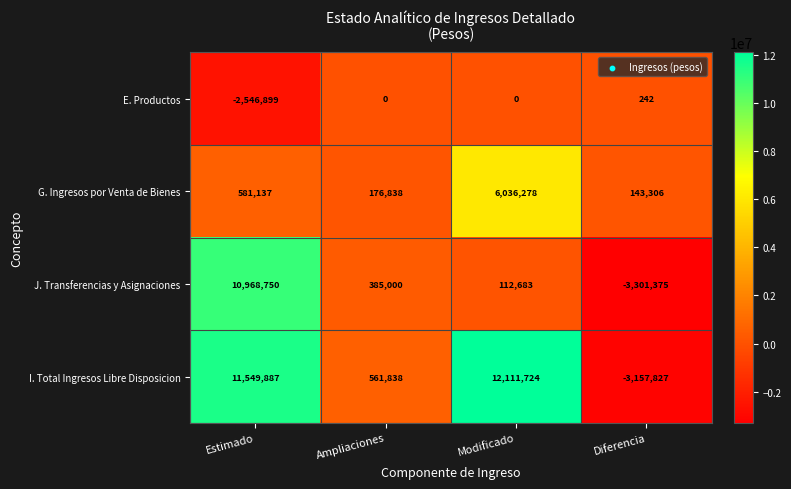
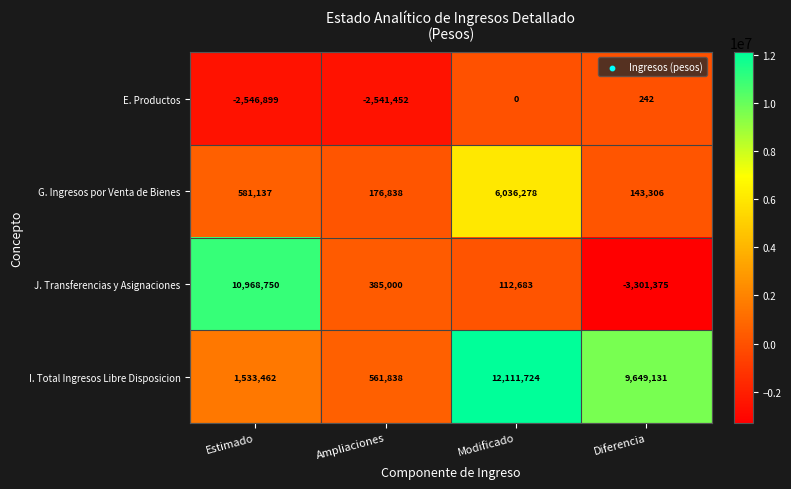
  {
    "E. Productos": {
      "Estimado": "-2,546,899",
-     "Ampliaciones": "0",
+     "Ampliaciones": "-2,541,452",
      "Modificado": "0",
      "Diferencia": "242"
    },
    "G. Ingresos por Venta de Bienes": {
      "Estimado": "581,137",
      "Ampliaciones": "176,838",
      "Modificado": "6,036,278",
      "Diferencia": "143,306"
    },
    "J. Transferencias y Asignaciones": {
      "Estimado": "10,968,750",
      "Ampliaciones": "385,000",
      "Modificado": "112,683",
      "Diferencia": "-3,301,375"
    },
    "I. Total Ingresos Libre Disposicion": {
-     "Estimado": "11,549,887",
+     "Estimado": "1,533,462",
      "Ampliaciones": "561,838",
      "Modificado": "12,111,724",
-     "Diferencia": "-3,157,827"
+     "Diferencia": "9,649,131"
    }
  }
